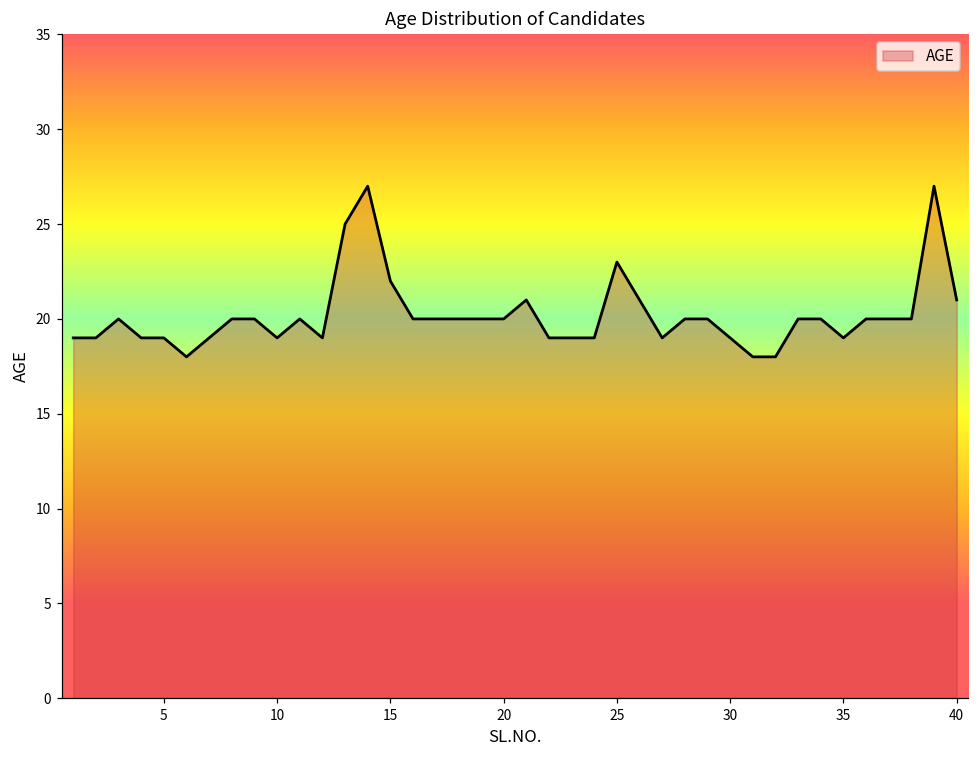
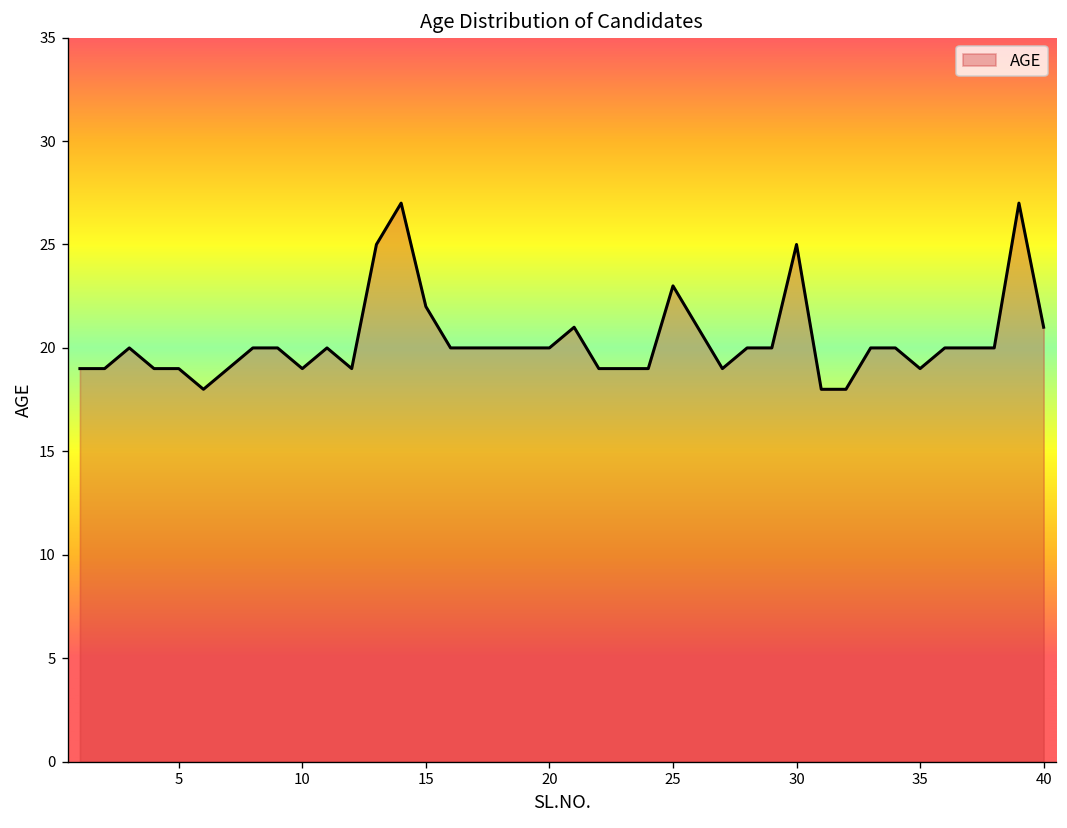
  {
    "5": 19,
    "10": 19,
    "15": 22,
    "20": 20,
    "25": 23,
-   "30": 19,
+   "30": 25,
    "35": 19,
    "40": 21
  }
